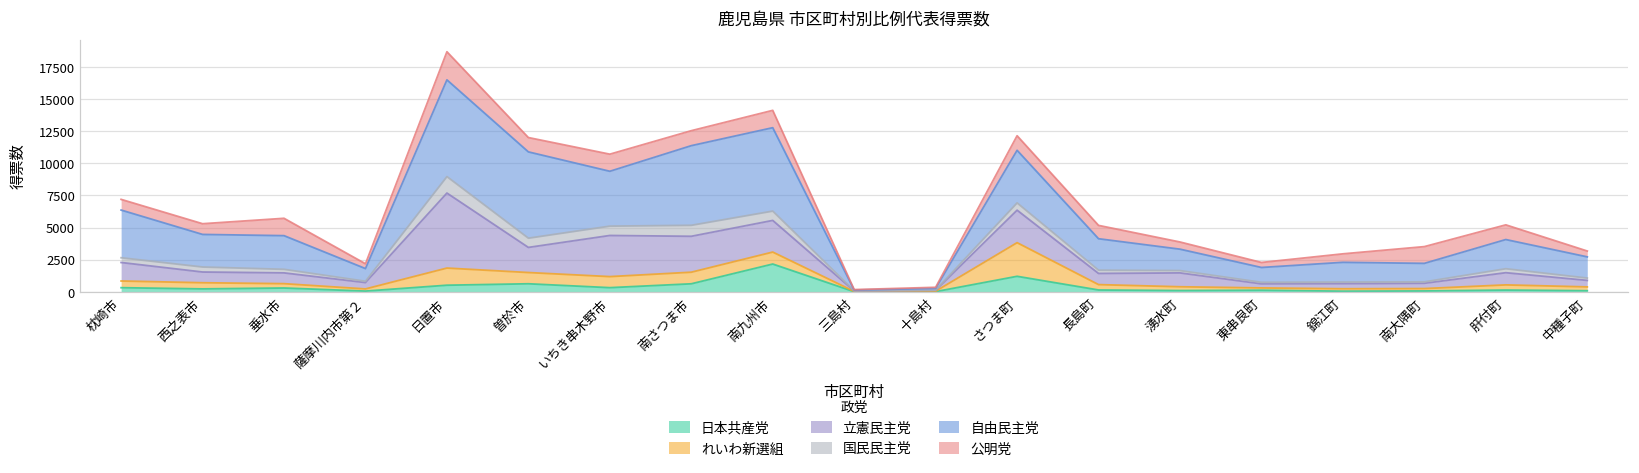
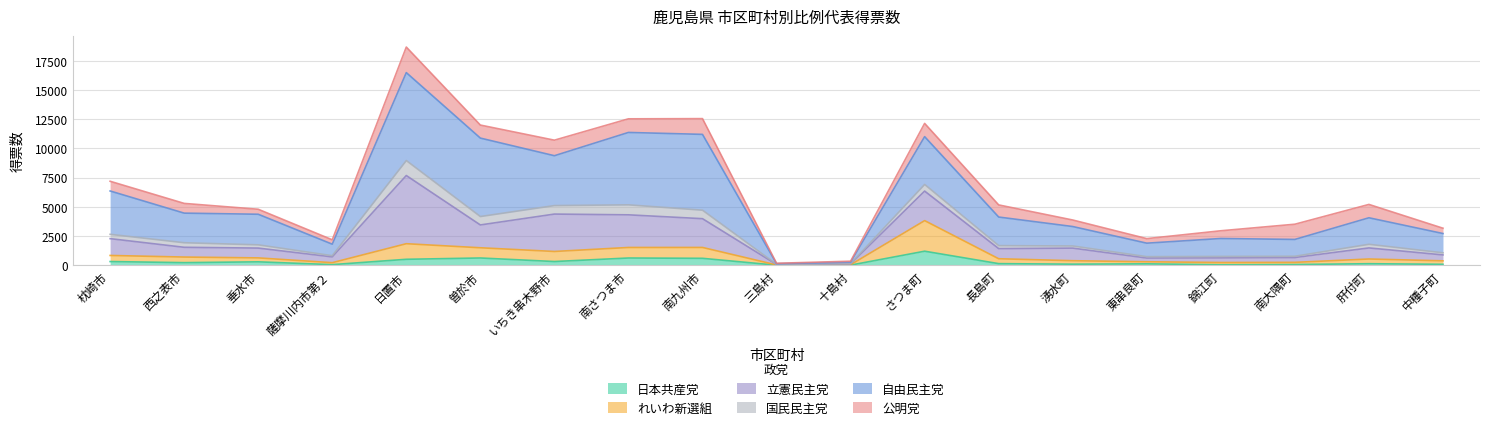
  {
    "日本共産党": {
      "枕崎市": 300,
      "西之表市": 200,
      "垂水市": 300,
      "日置市": 500,
      "曽於市": 600,
      "いちき串木野市": 300,
      "南さつま市": 600,
-     "南九州市": 2200,
+     "南九州市": 600,
      "さつま町": 1200,
      "長島町": 100,
      "湧水町": 100,
      "肝付町": 100,
      "中種子町": 100
    },
    "れいわ新選組": {
      "枕崎市": 500,
      "西之表市": 500,
      "垂水市": 300,
      "日置市": 1300,
      "曽於市": 900,
      "いちき串木野市": 900,
      "南さつま市": 900,
      "南九州市": 900,
      "さつま町": 2600,
      "長島町": 400,
      "湧水町": 300,
      "肝付町": 400,
      "中種子町": 300
    },
    "公明党": {
      "枕崎市": 800,
      "西之表市": 800,
-     "垂水市": 1400,
+     "垂水市": 400,
      "薩摩川内市第２": 400,
      "日置市": 2200,
      "曽於市": 1100,
      "いちき串木野市": 1300,
      "南さつま市": 1200,
      "南九州市": 1400,
      "さつま町": 1100,
      "長島町": 1000,
      "湧水町": 600,
      "東串良町": 400,
      "錦江町": 700,
      "南大隅町": 1300,
      "肝付町": 1100,
      "中種子町": 500
    }
  }
